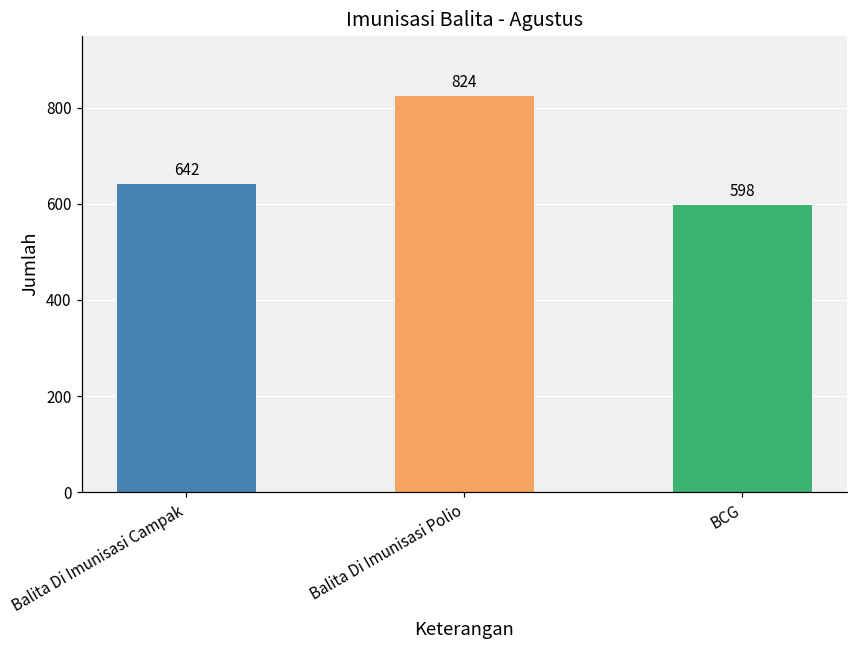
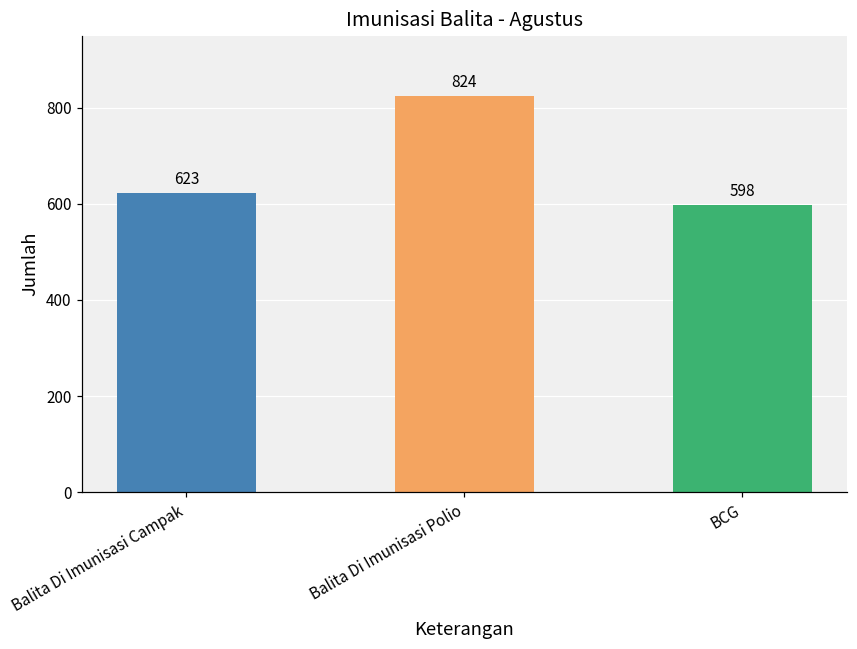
  {
-   "Balita Di Imunisasi Campak": 642,
+   "Balita Di Imunisasi Campak": 623,
    "Balita Di Imunisasi Polio": 824,
    "BCG": 598
  }
